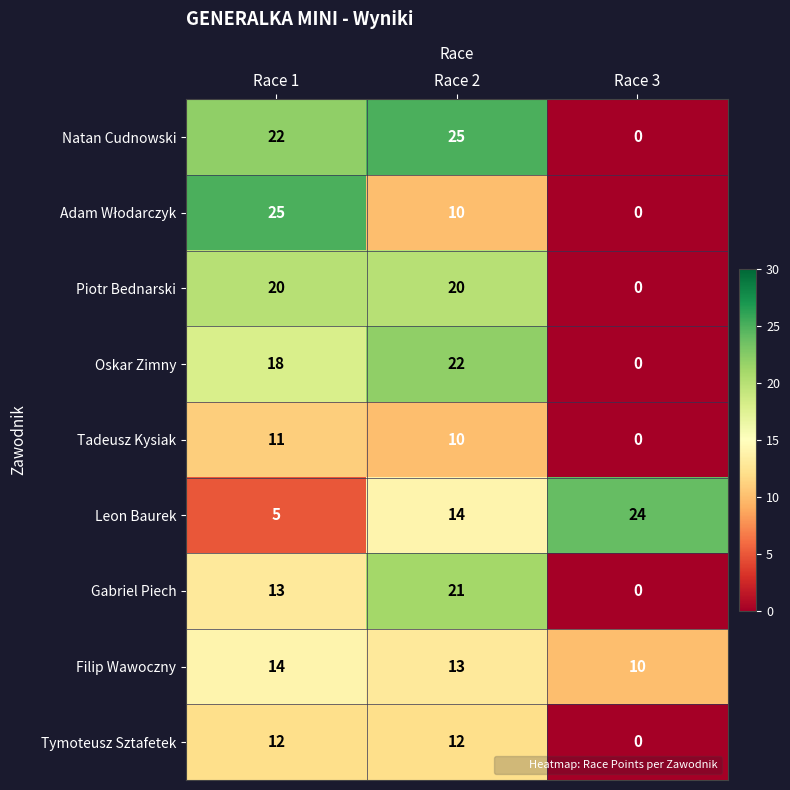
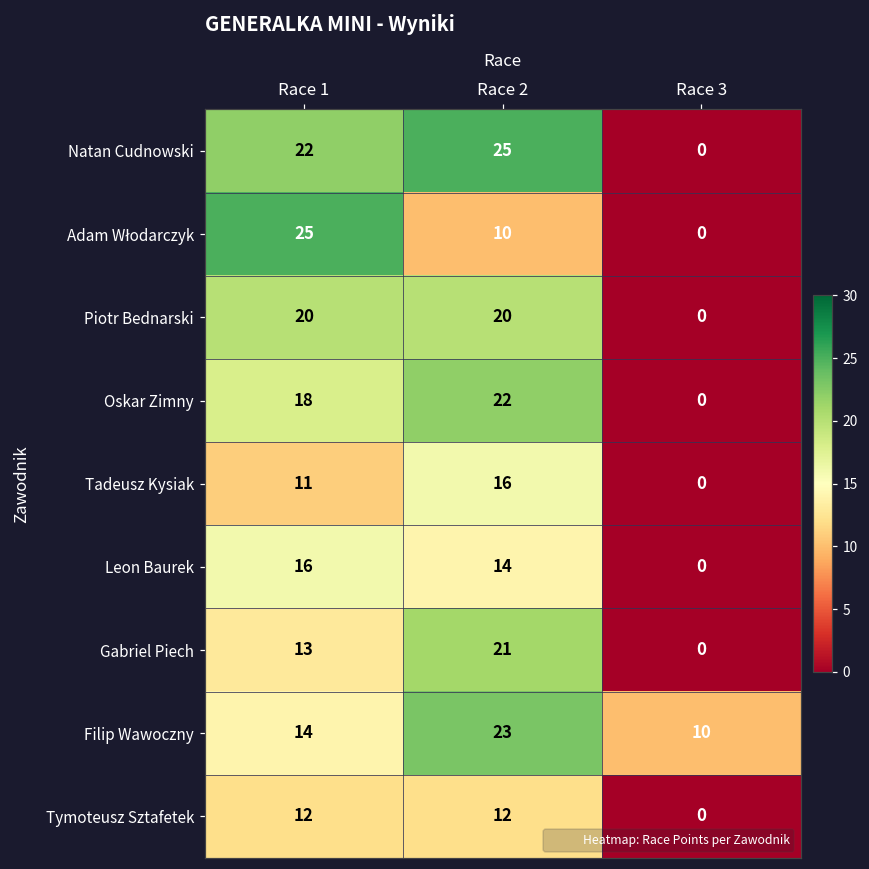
  {
    "Natan Cudnowski": {
      "Race 1": 22,
      "Race 2": 25,
      "Race 3": 0
    },
    "Adam Włodarczyk": {
      "Race 1": 25,
      "Race 2": 10,
      "Race 3": 0
    },
    "Piotr Bednarski": {
      "Race 1": 20,
      "Race 2": 20,
      "Race 3": 0
    },
    "Oskar Zimny": {
      "Race 1": 18,
      "Race 2": 22,
      "Race 3": 0
    },
    "Tadeusz Kysiak": {
      "Race 1": 11,
-     "Race 2": 10,
+     "Race 2": 16,
      "Race 3": 0
    },
    "Leon Baurek": {
-     "Race 1": 5,
+     "Race 1": 16,
      "Race 2": 14,
-     "Race 3": 24
+     "Race 3": 0
    },
    "Gabriel Piech": {
      "Race 1": 13,
      "Race 2": 21,
      "Race 3": 0
    },
    "Filip Wawoczny": {
      "Race 1": 14,
-     "Race 2": 13,
+     "Race 2": 23,
      "Race 3": 10
    },
    "Tymoteusz Sztafetek": {
      "Race 1": 12,
      "Race 2": 12,
      "Race 3": 0
    }
  }
